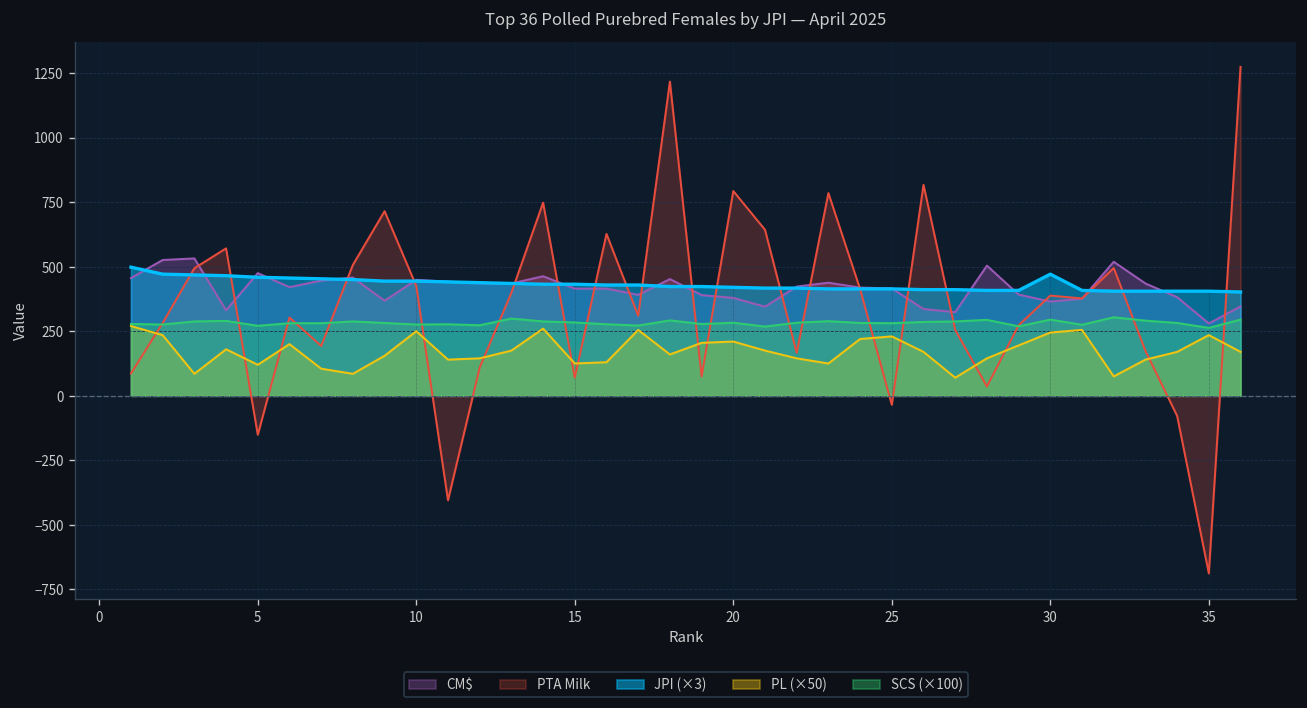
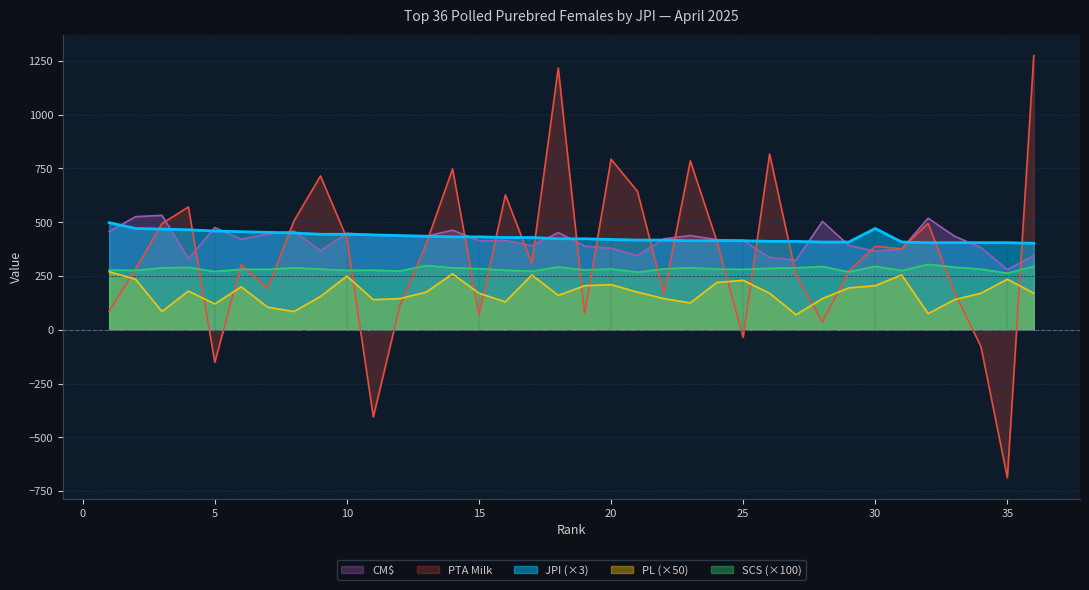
  {
    "CM$": {
      "5": 480,
      "15": 420,
      "20": 380,
      "30": 370,
      "35": 280
    },
    "JPI (×3)": {
      "5": 460,
      "15": 430,
      "20": 420,
      "30": 470,
      "35": 410
    },
    "PL (×50)": {
      "5": 120,
      "10": 250,
-     "15": 130,
+     "15": 170,
      "20": 210,
      "25": 230,
-     "30": 250,
+     "30": 200,
      "35": 240
    },
    "SCS (×100)": {
      "5": 270,
      "10": 280,
      "15": 280,
      "20": 280,
      "25": 280,
      "30": 300,
      "35": 260
    }
  }
